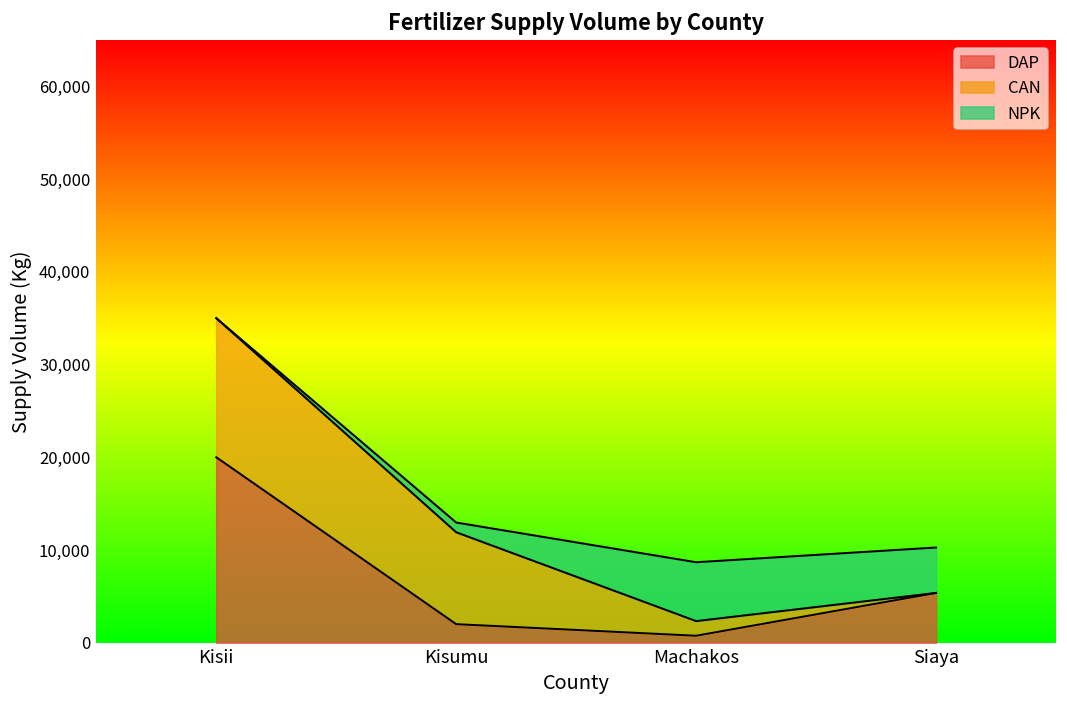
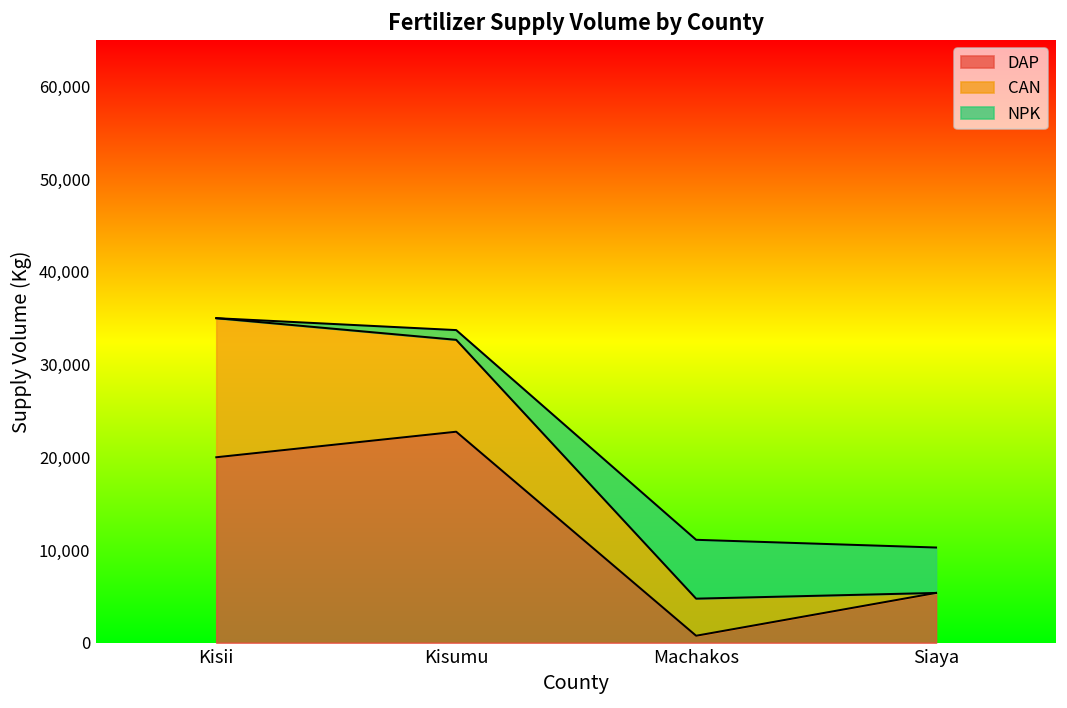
  {
    "DAP": {
      "Kisii": "20,000",
-     "Kisumu": "2,000",
+     "Kisumu": "23,000",
      "Machakos": "1,000"
    },
    "CAN": {
      "Kisumu": "10,000",
-     "Machakos": "2,000"
+     "Machakos": "4,000"
    },
    "NPK": {
      "Kisumu": "1,000",
      "Machakos": "6,000",
      "Siaya": "5,000"
    }
  }
